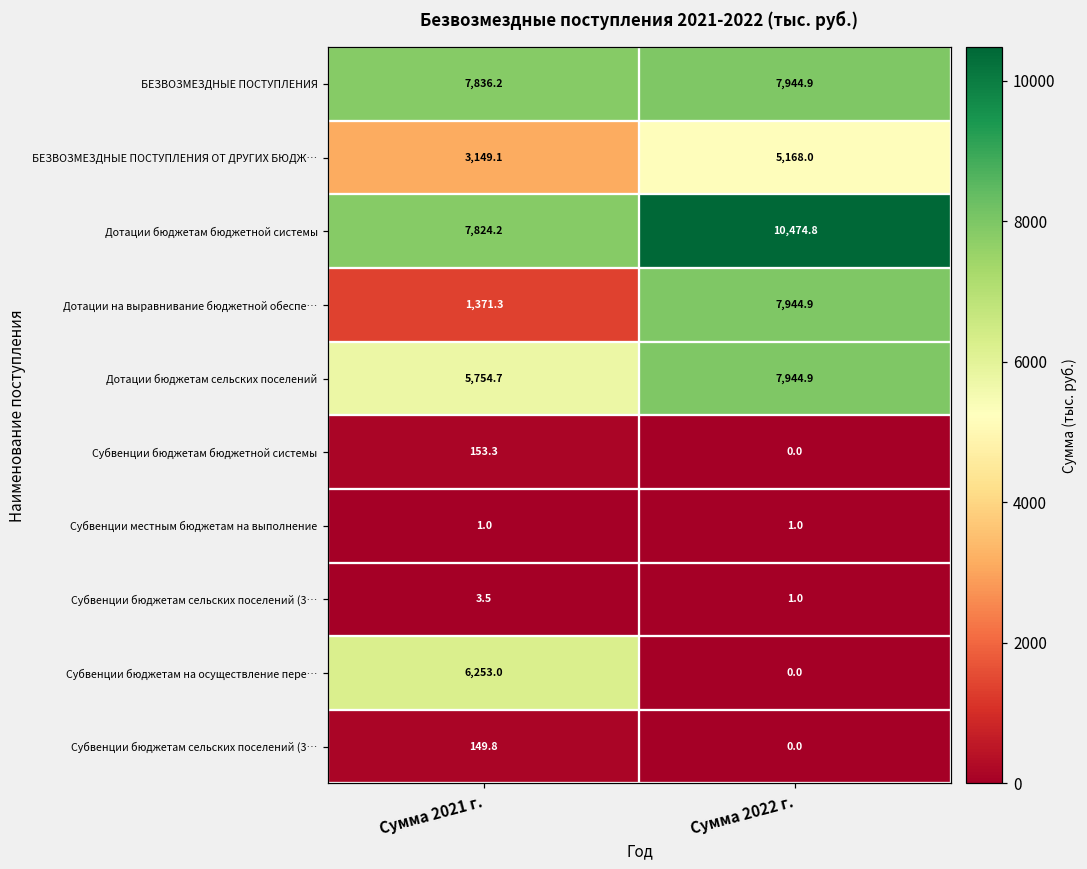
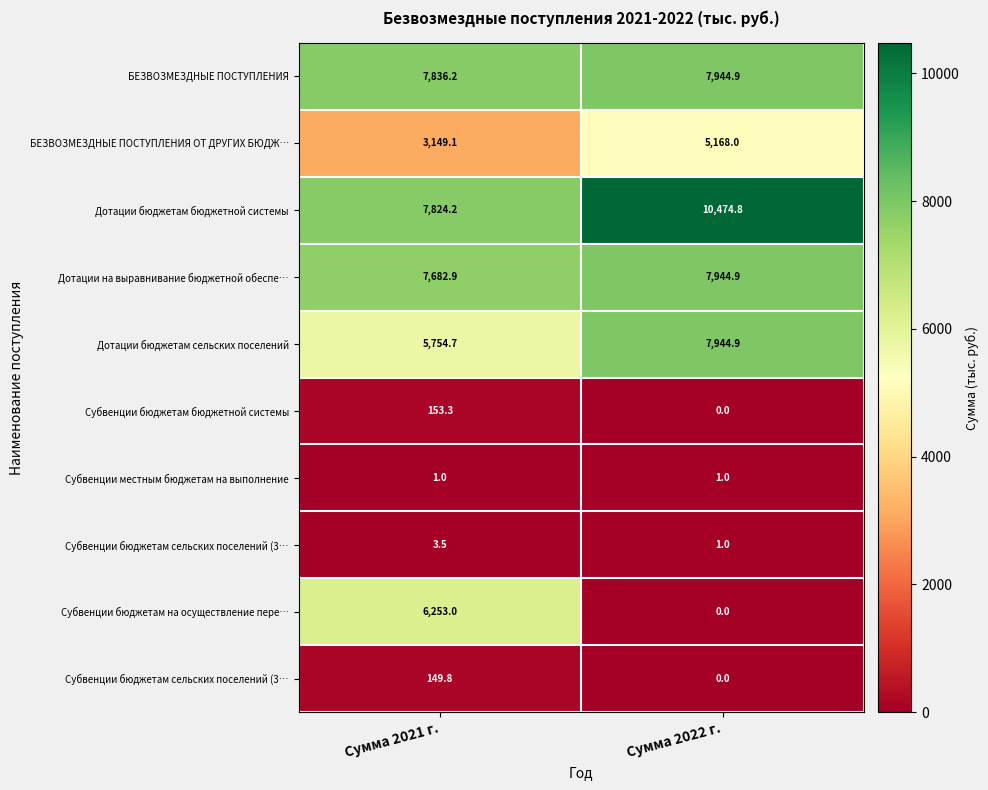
  {
    "БЕЗВОЗМЕЗДНЫЕ ПОСТУПЛЕНИЯ": {
      "Сумма 2021 г.": "7,836.2",
      "Сумма 2022 г.": "7,944.9"
    },
    "БЕЗВОЗМЕЗДНЫЕ ПОСТУПЛЕНИЯ ОТ ДРУГИХ БЮДЖ…": {
      "Сумма 2021 г.": "3,149.1",
      "Сумма 2022 г.": "5,168.0"
    },
    "Дотации бюджетам бюджетной системы": {
      "Сумма 2021 г.": "7,824.2",
      "Сумма 2022 г.": "10,474.8"
    },
    "Дотации на выравнивание бюджетной обеспе…": {
-     "Сумма 2021 г.": "1,371.3",
+     "Сумма 2021 г.": "7,682.9",
      "Сумма 2022 г.": "7,944.9"
    },
    "Дотации бюджетам сельских поселений": {
      "Сумма 2021 г.": "5,754.7",
      "Сумма 2022 г.": "7,944.9"
    },
    "Субвенции бюджетам бюджетной системы": {
      "Сумма 2021 г.": "153.3",
      "Сумма 2022 г.": "0.0"
    },
    "Субвенции местным бюджетам на выполнение": {
      "Сумма 2021 г.": "1.0",
      "Сумма 2022 г.": "1.0"
    },
    "Субвенции бюджетам на осуществление пере…": {
      "Сумма 2021 г.": "6,253.0",
      "Сумма 2022 г.": "0.0"
    }
  }
